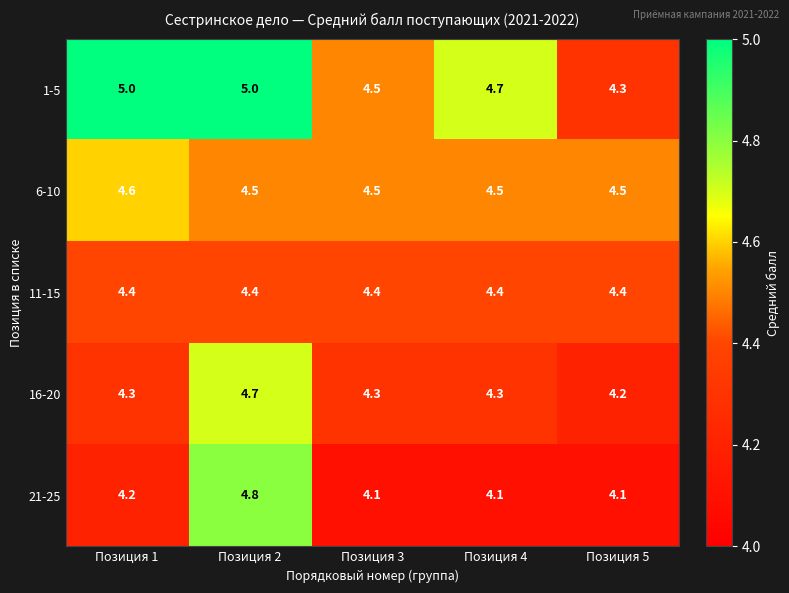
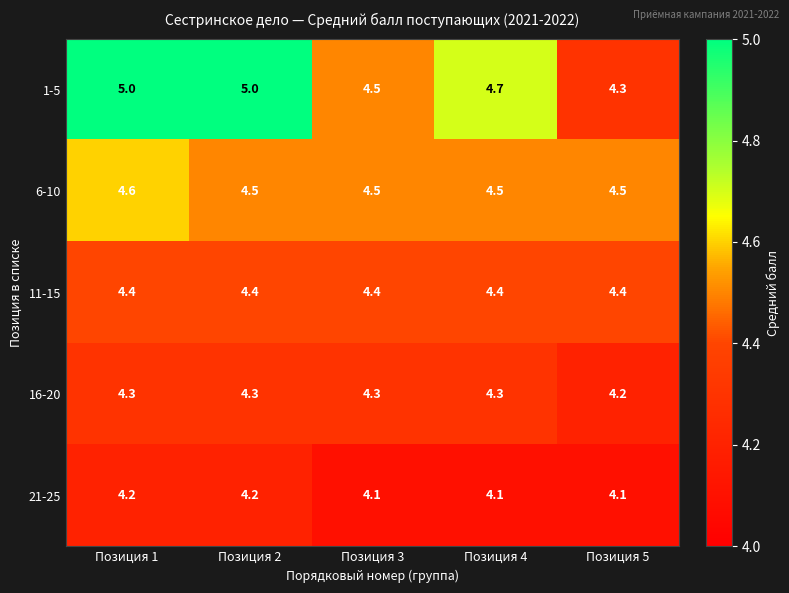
  {
    "1-5": {
      "Позиция 1": 5.0,
      "Позиция 2": 5.0,
      "Позиция 3": 4.5,
      "Позиция 4": 4.7,
      "Позиция 5": 4.3
    },
    "6-10": {
      "Позиция 1": 4.6,
      "Позиция 2": 4.5,
      "Позиция 3": 4.5,
      "Позиция 4": 4.5,
      "Позиция 5": 4.5
    },
    "11-15": {
      "Позиция 1": 4.4,
      "Позиция 2": 4.4,
      "Позиция 3": 4.4,
      "Позиция 4": 4.4,
      "Позиция 5": 4.4
    },
    "16-20": {
      "Позиция 1": 4.3,
-     "Позиция 2": 4.7,
+     "Позиция 2": 4.3,
      "Позиция 3": 4.3,
      "Позиция 4": 4.3,
      "Позиция 5": 4.2
    },
    "21-25": {
      "Позиция 1": 4.2,
-     "Позиция 2": 4.8,
+     "Позиция 2": 4.2,
      "Позиция 3": 4.1,
      "Позиция 4": 4.1,
      "Позиция 5": 4.1
    }
  }
